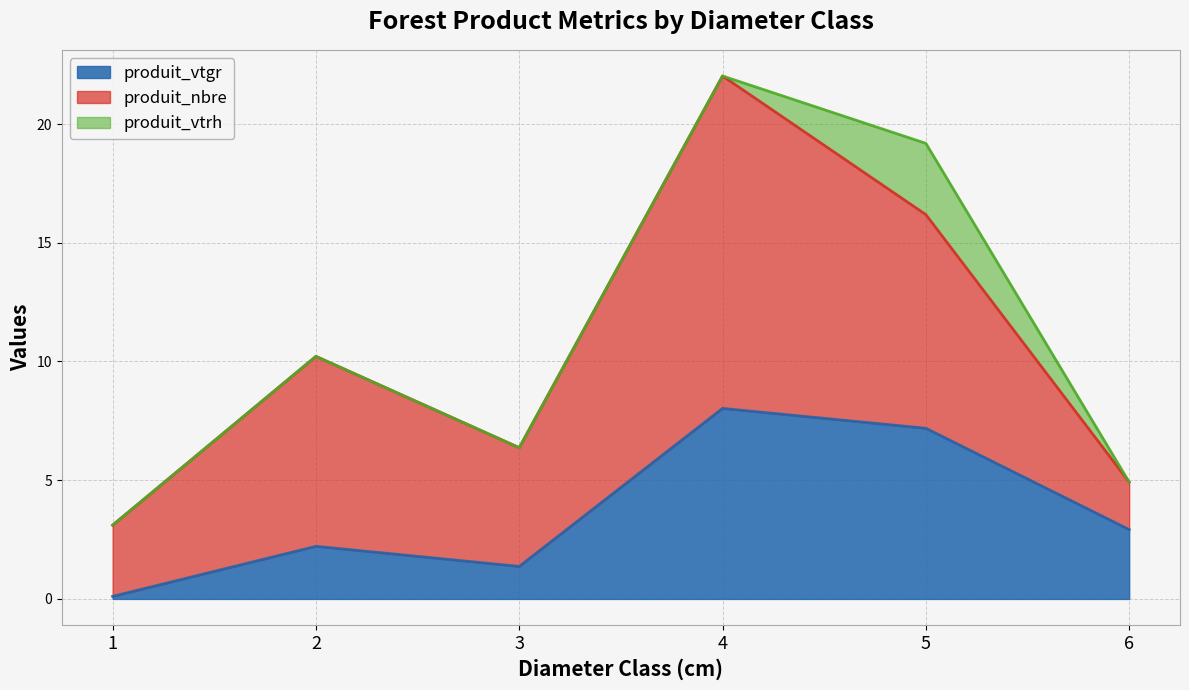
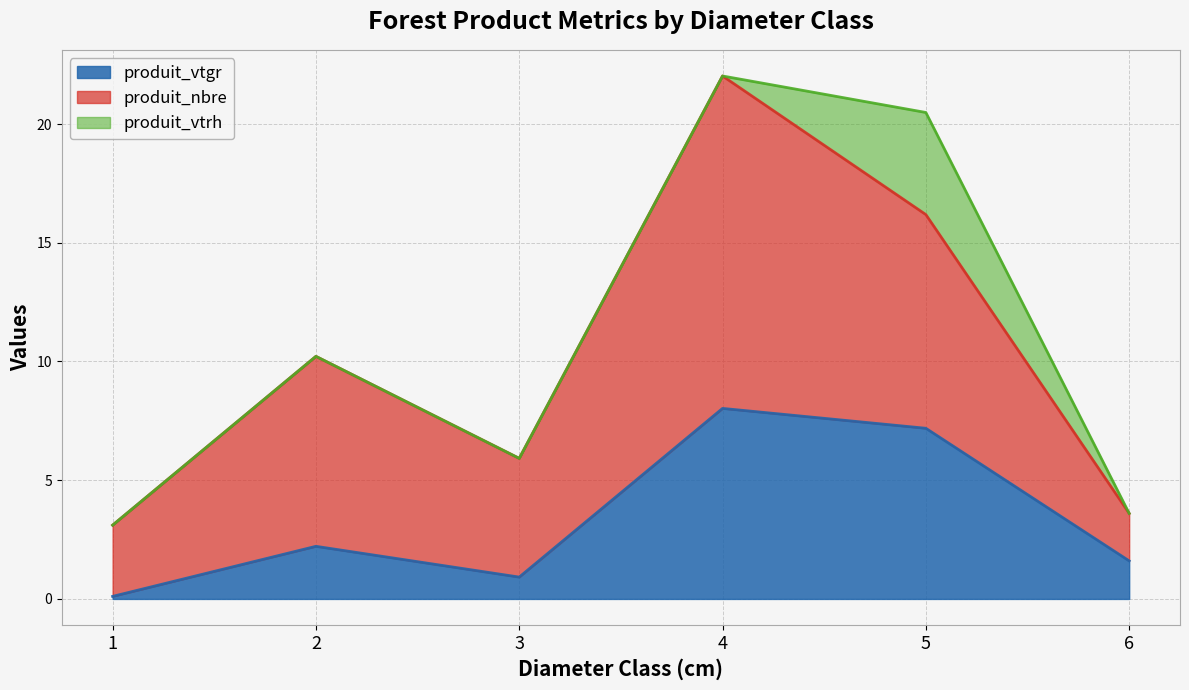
  {
    "produit_vtgr": {
      "1": 0.1,
      "2": 2.2,
-     "3": 1.4,
+     "3": 0.9,
      "4": 8.0,
      "5": 7.2,
-     "6": 2.9
+     "6": 1.6
    },
    "produit_nbre": {
      "5": 9.0
    },
    "produit_vtrh": {
-     "5": 3.0
+     "5": 4.3
    }
  }
